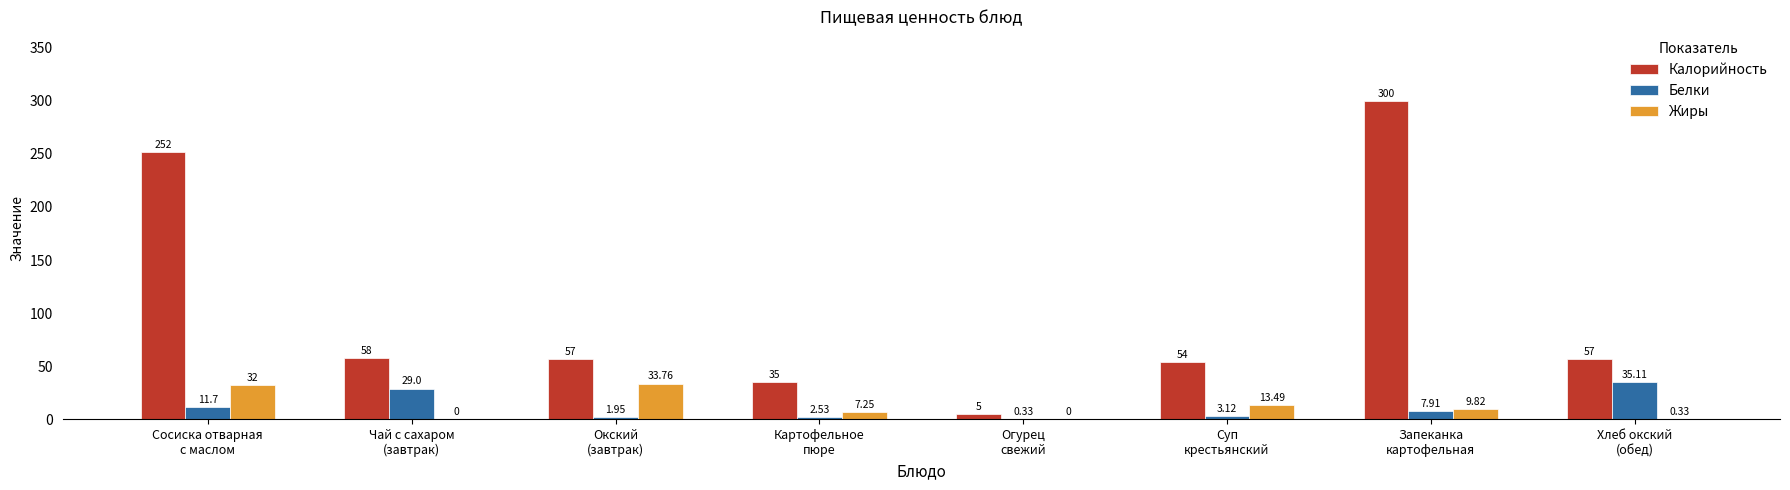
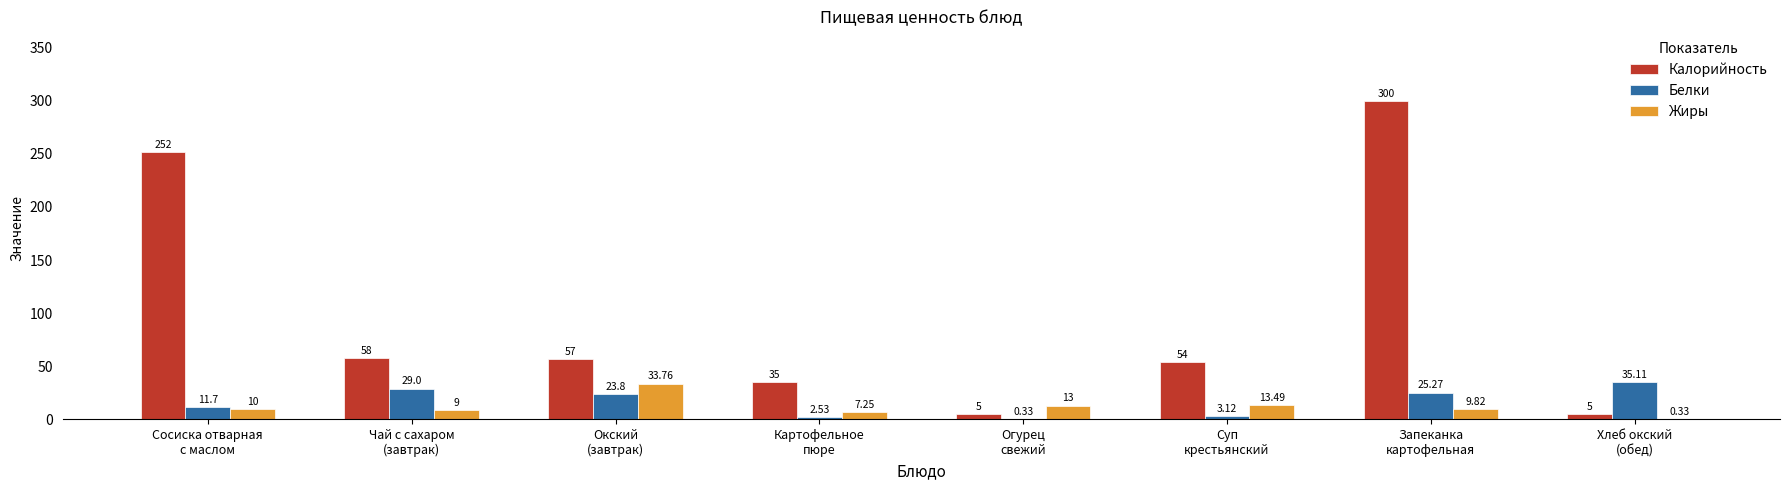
  {
    "Калорийность": {
      "Сосиска отварная с маслом": 252,
      "Чай с сахаром (завтрак)": 58,
      "Окский (завтрак)": 57,
      "Картофельное пюре": 35,
      "Огурец свежий": 5,
      "Суп крестьянский": 54,
      "Запеканка картофельная": 300,
-     "Хлеб окский (обед)": 57
+     "Хлеб окский (обед)": 5
    },
    "Белки": {
      "Сосиска отварная с маслом": 11.7,
      "Чай с сахаром (завтрак)": 29.0,
-     "Окский (завтрак)": 1.95,
+     "Окский (завтрак)": 23.8,
      "Картофельное пюре": 2.53,
      "Огурец свежий": 0.33,
      "Суп крестьянский": 3.12,
-     "Запеканка картофельная": 7.91,
+     "Запеканка картофельная": 25.27,
      "Хлеб окский (обед)": 35.11
    },
    "Жиры": {
-     "Сосиска отварная с маслом": 32,
-     "Чай с сахаром (завтрак)": 0,
+     "Сосиска отварная с маслом": 10,
+     "Чай с сахаром (завтрак)": 9,
      "Окский (завтрак)": 33.76,
      "Картофельное пюре": 7.25,
-     "Огурец свежий": 0,
+     "Огурец свежий": 13,
      "Суп крестьянский": 13.49,
      "Запеканка картофельная": 9.82,
      "Хлеб окский (обед)": 0.33
    }
  }
